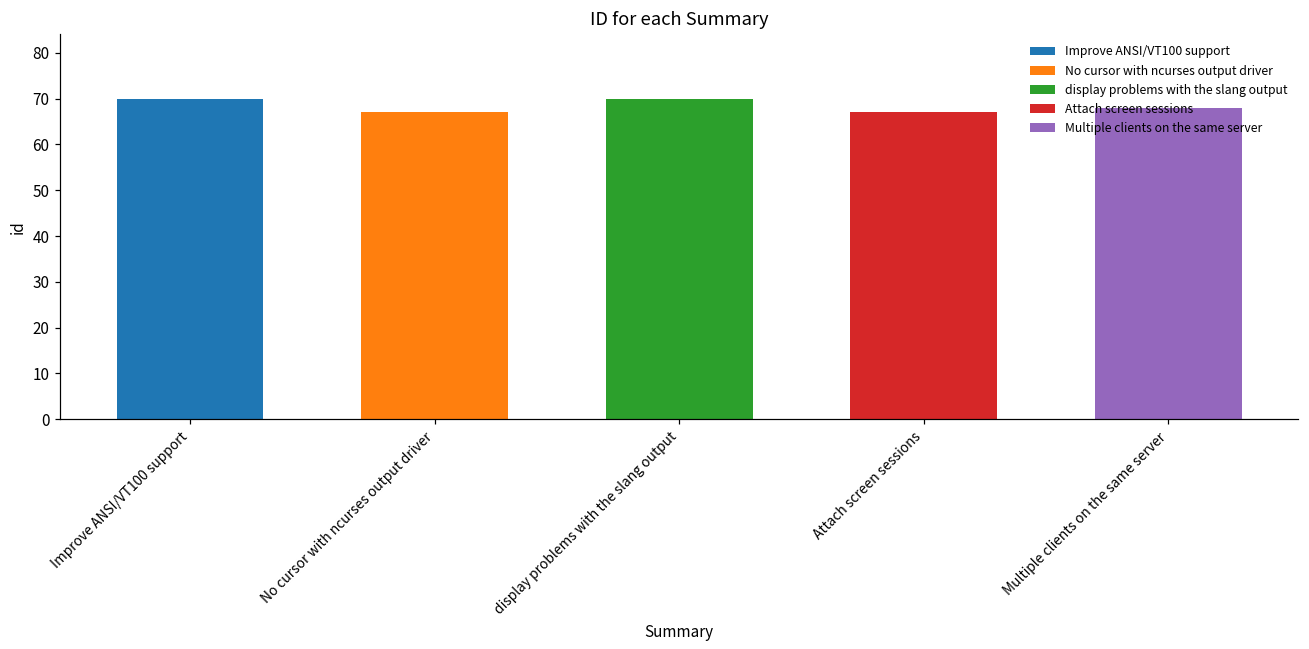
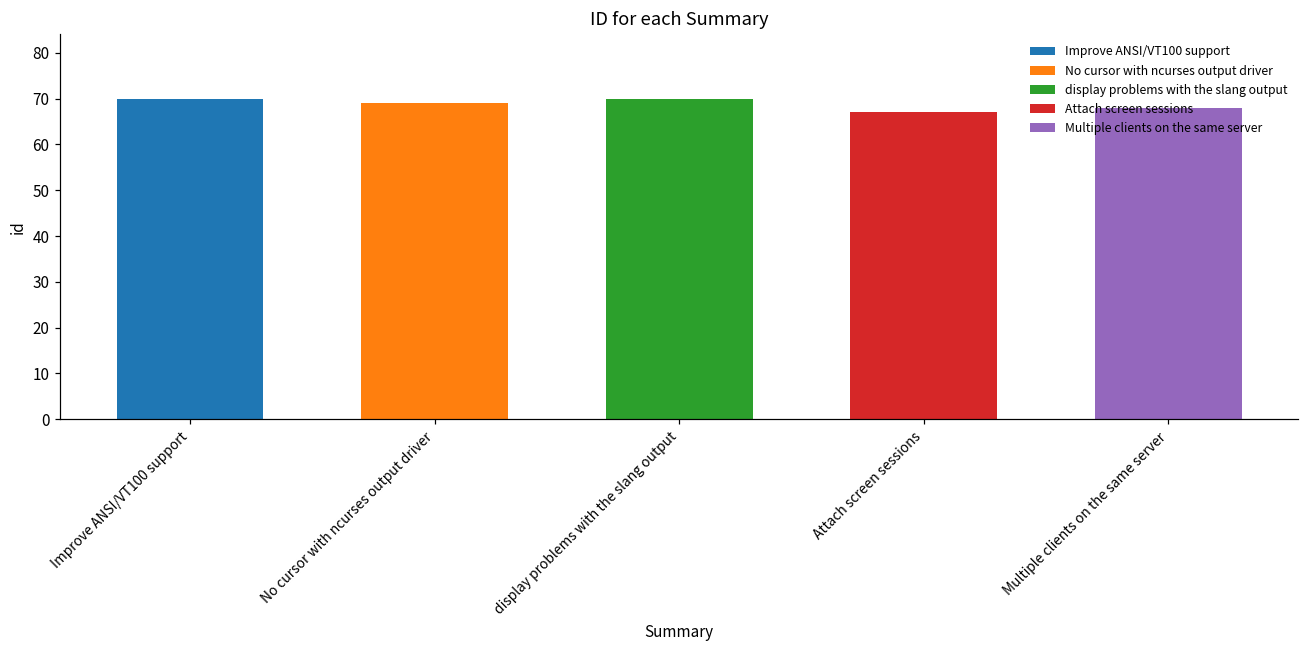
  {
    "Improve ANSI/VT100 support": 70,
-   "No cursor with ncurses output driver": 67,
+   "No cursor with ncurses output driver": 69,
    "display problems with the slang output": 70,
    "Attach screen sessions": 67,
    "Multiple clients on the same server": 68
  }
